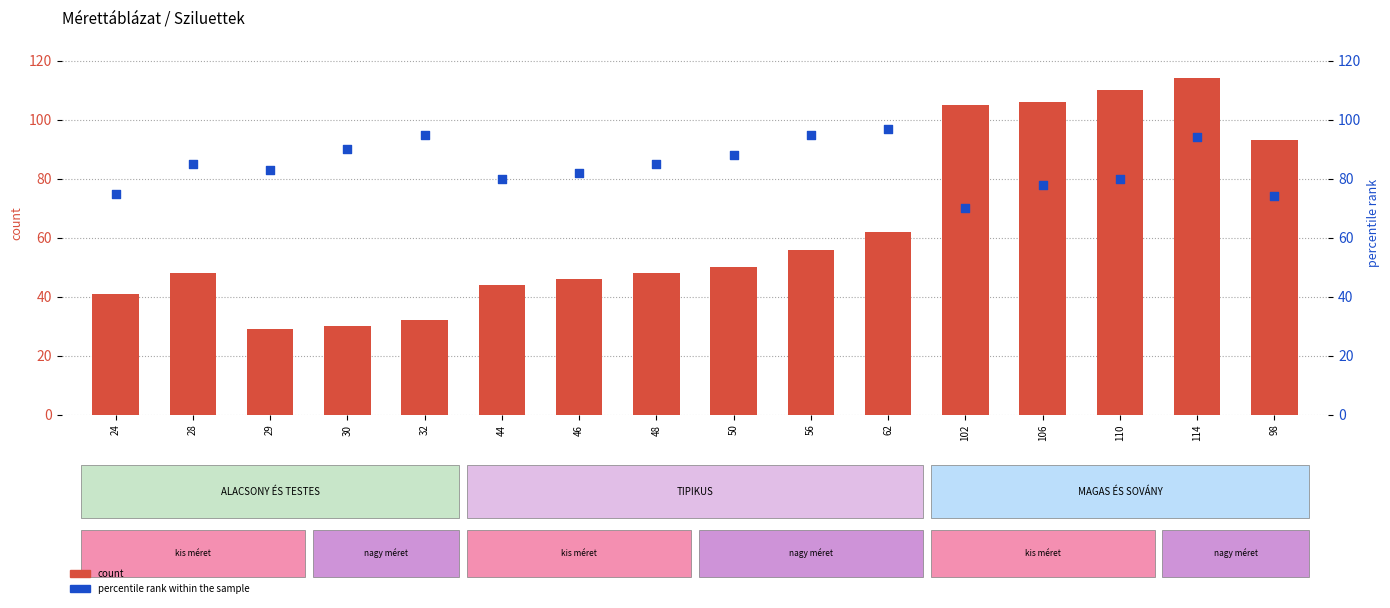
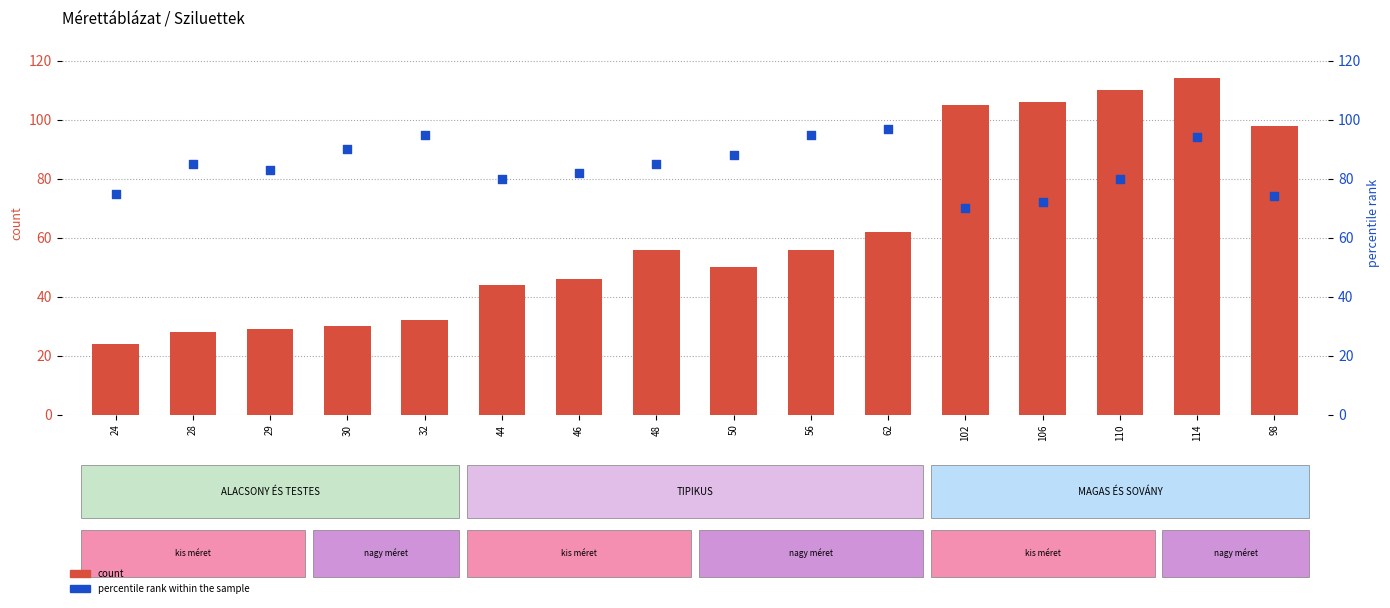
  {
    "count": {
-     "24": 41,
-     "28": 48,
+     "24": 24,
+     "28": 28,
      "29": 29,
      "30": 30,
      "32": 32,
      "44": 44,
      "46": 46,
-     "48": 48,
+     "48": 56,
      "50": 50,
      "56": 56,
      "62": 62,
      "102": 105,
      "106": 106,
      "110": 110,
      "114": 114,
-     "98": 93
+     "98": 98
    },
    "percentile rank within the sample": {
-     "106": 78
+     "106": 72
    }
  }
